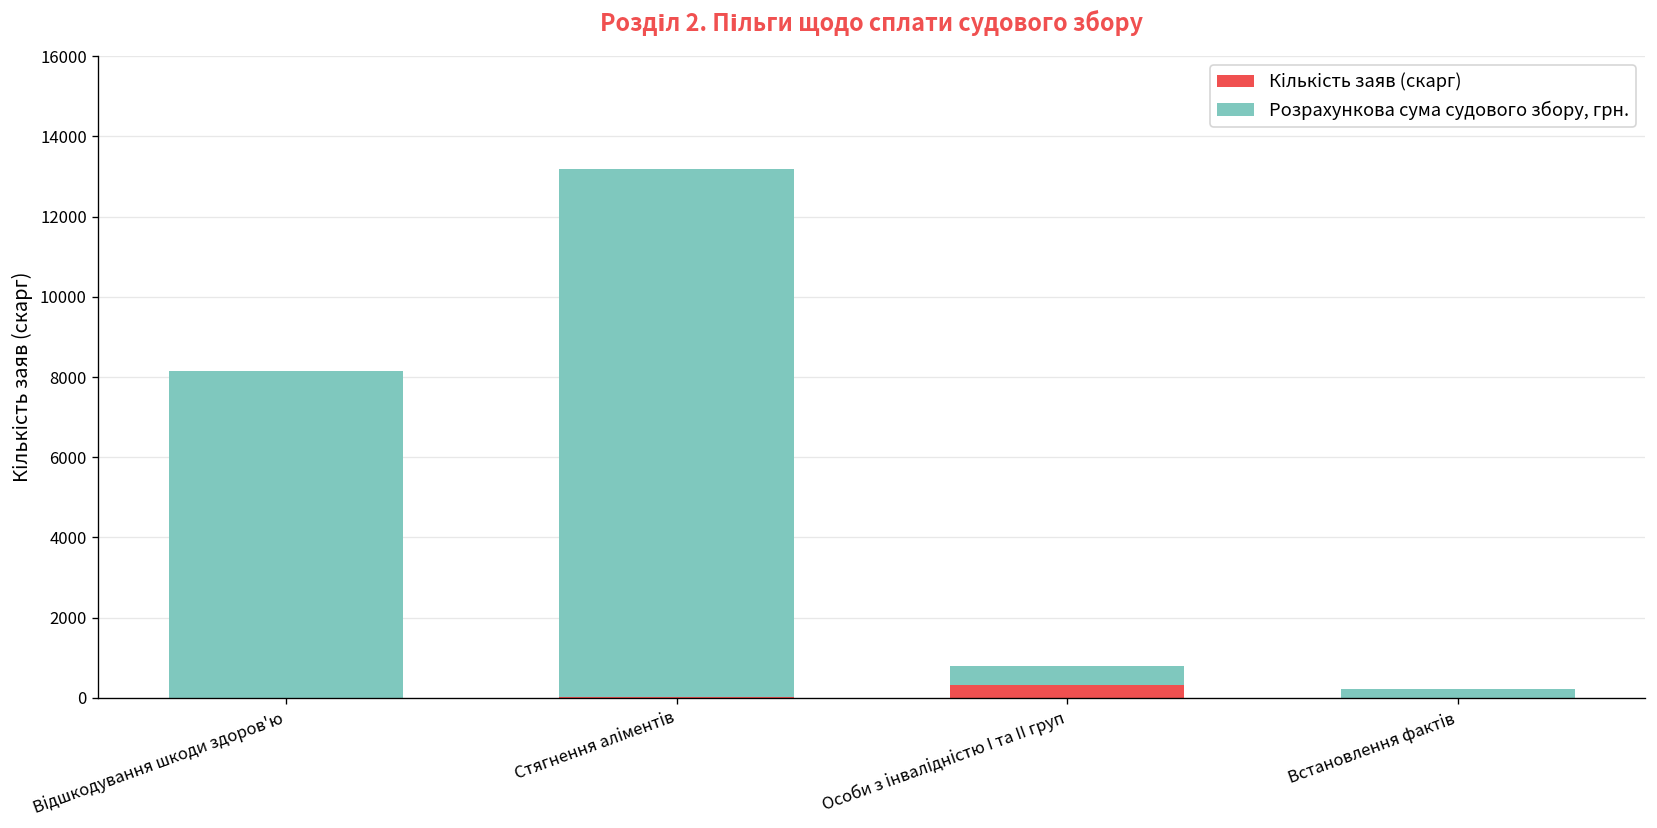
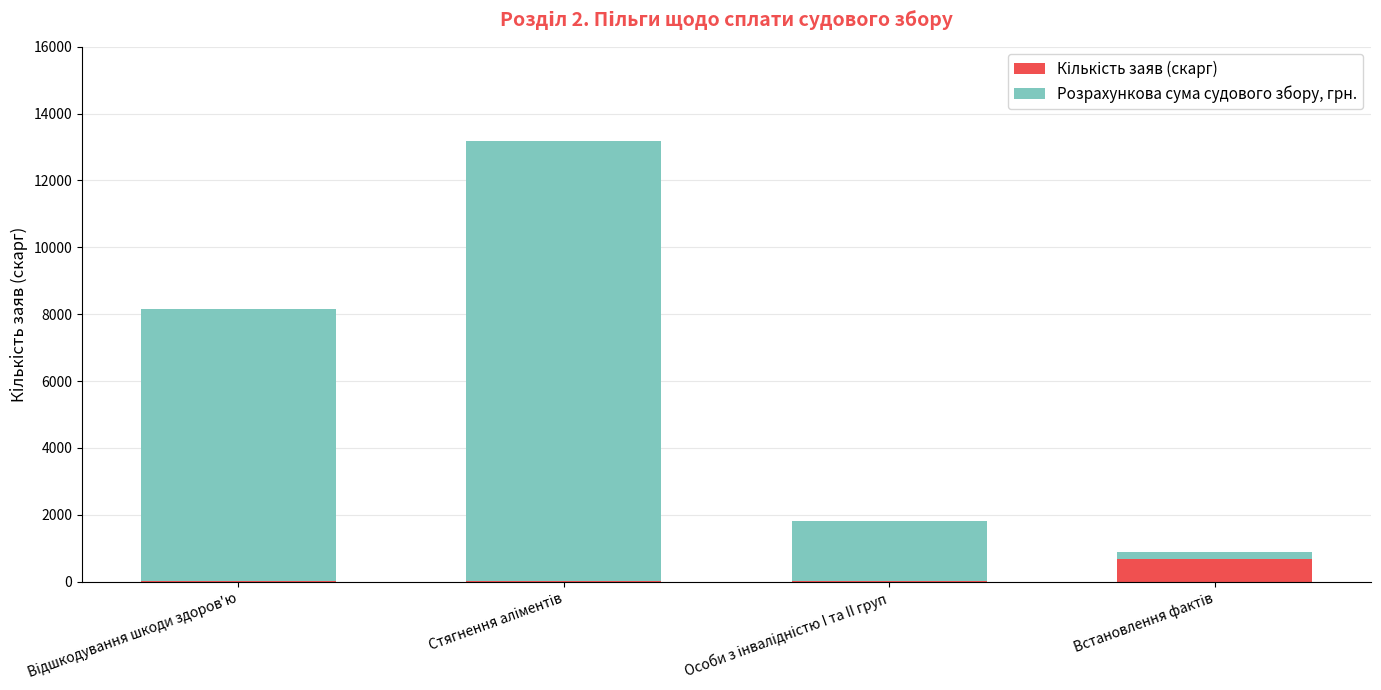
  {
    "Кількість заяв (скарг)": {
-     "Особи з інвалідністю I та II груп": 300,
-     "Встановлення фактів": 0
+     "Особи з інвалідністю I та II груп": 0,
+     "Встановлення фактів": 700
    },
    "Розрахункова сума судового збору, грн.": {
      "Відшкодування шкоди здоров'ю": 8200,
      "Стягнення аліментів": 13200,
-     "Особи з інвалідністю I та II груп": 500,
+     "Особи з інвалідністю I та II груп": 1800,
      "Встановлення фактів": 200
    }
  }
